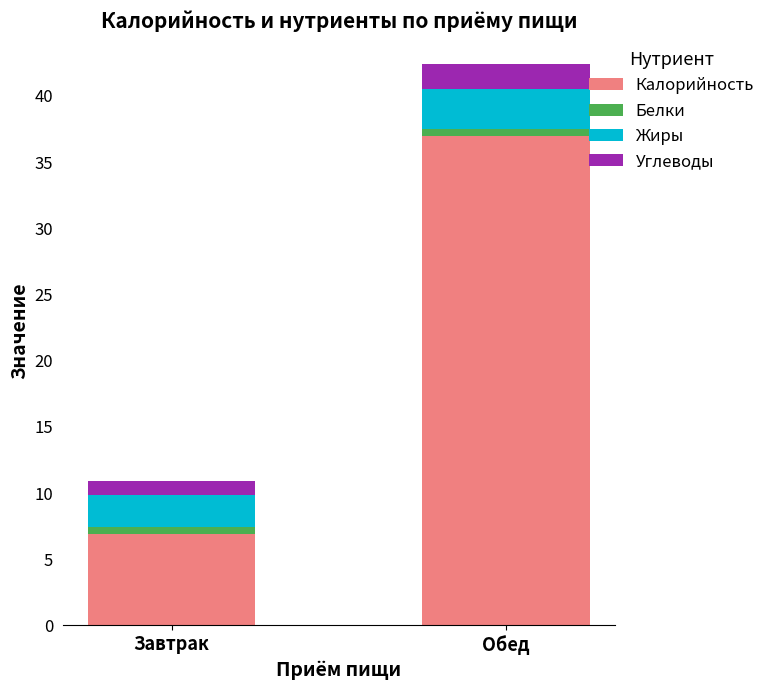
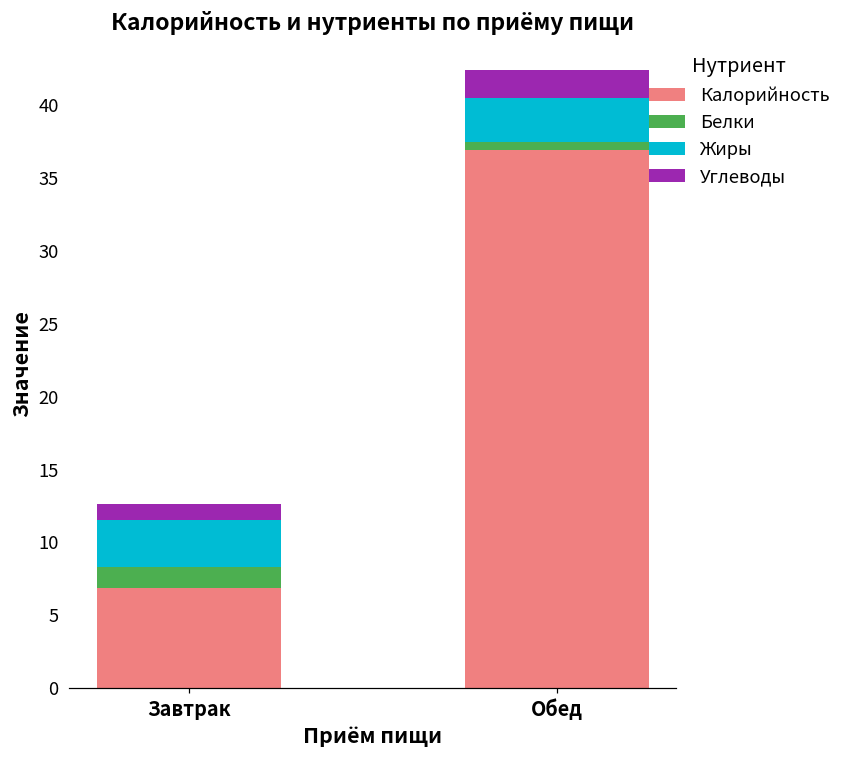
  {
    "Калорийность": {
      "Завтрак": 6.9,
      "Обед": 37.0
    },
    "Белки": {
-     "Завтрак": 0.5,
+     "Завтрак": 1.4,
      "Обед": 0.5
    },
    "Жиры": {
-     "Завтрак": 2.4,
+     "Завтрак": 3.2,
      "Обед": 3.0
    },
    "Углеводы": {
      "Завтрак": 1.1,
      "Обед": 1.9
    }
  }
